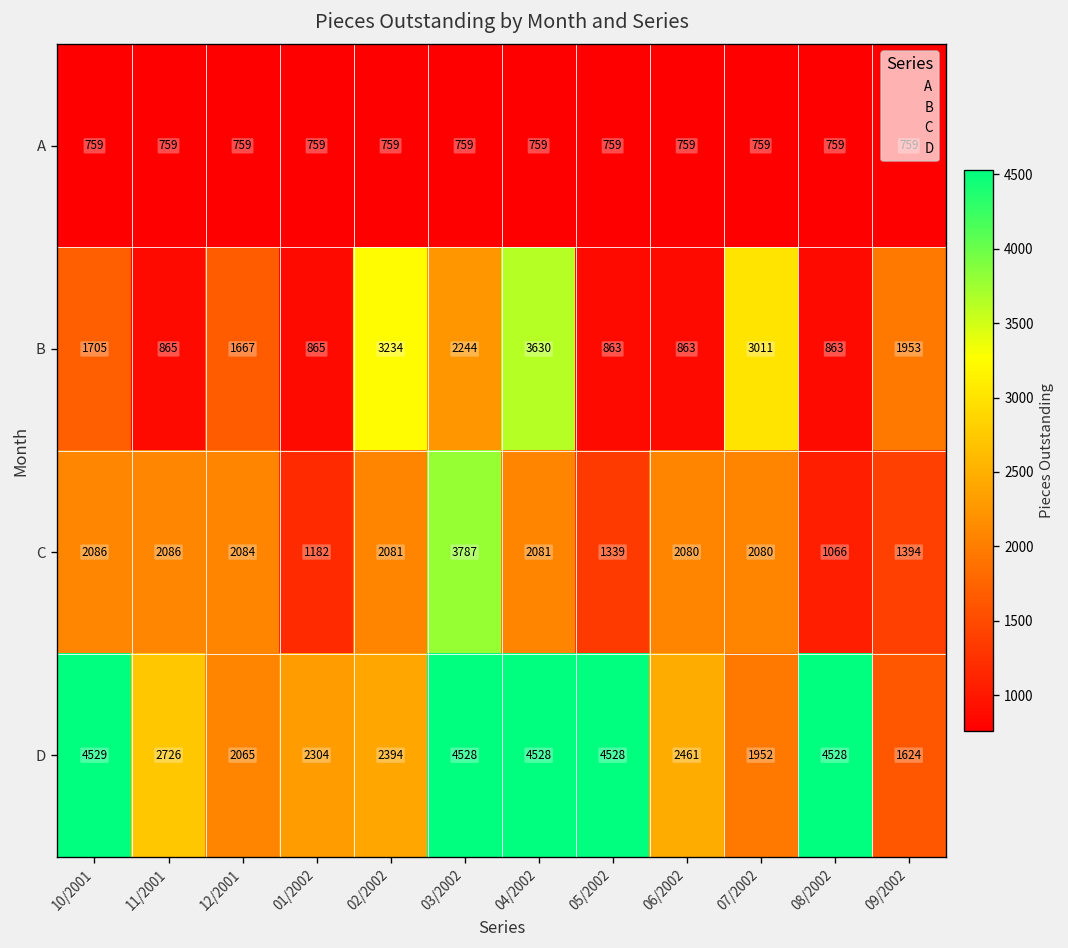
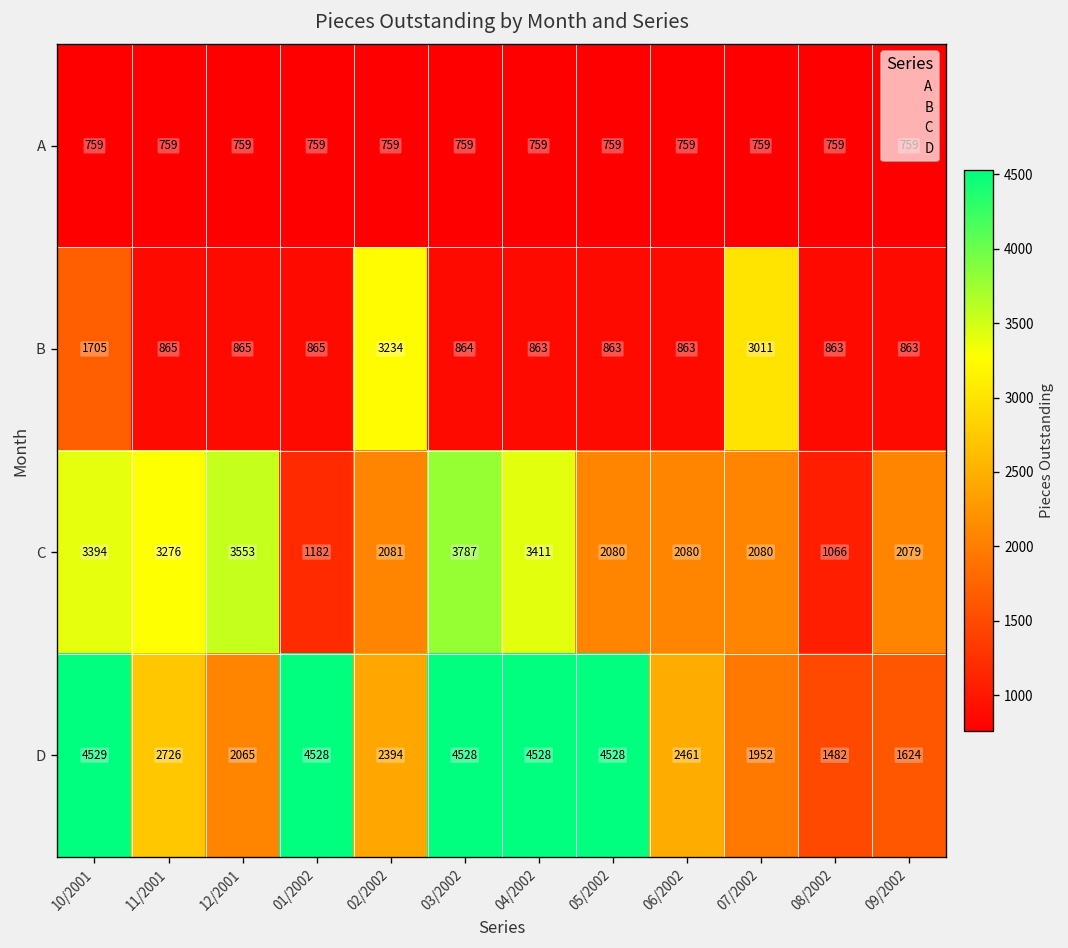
  {
    "B": {
-     "12/2001": 1667,
-     "03/2002": 2244,
-     "04/2002": 3630,
-     "09/2002": 1953
+     "12/2001": 865,
+     "03/2002": 864,
+     "04/2002": 863,
+     "09/2002": 863
    },
    "C": {
-     "10/2001": 2086,
-     "11/2001": 2086,
-     "12/2001": 2084,
-     "04/2002": 2081,
-     "05/2002": 1339,
-     "09/2002": 1394
+     "10/2001": 3394,
+     "11/2001": 3276,
+     "12/2001": 3553,
+     "04/2002": 3411,
+     "05/2002": 2080,
+     "09/2002": 2079
    },
    "D": {
-     "01/2002": 2304,
-     "08/2002": 4528
+     "01/2002": 4528,
+     "08/2002": 1482
    }
  }
